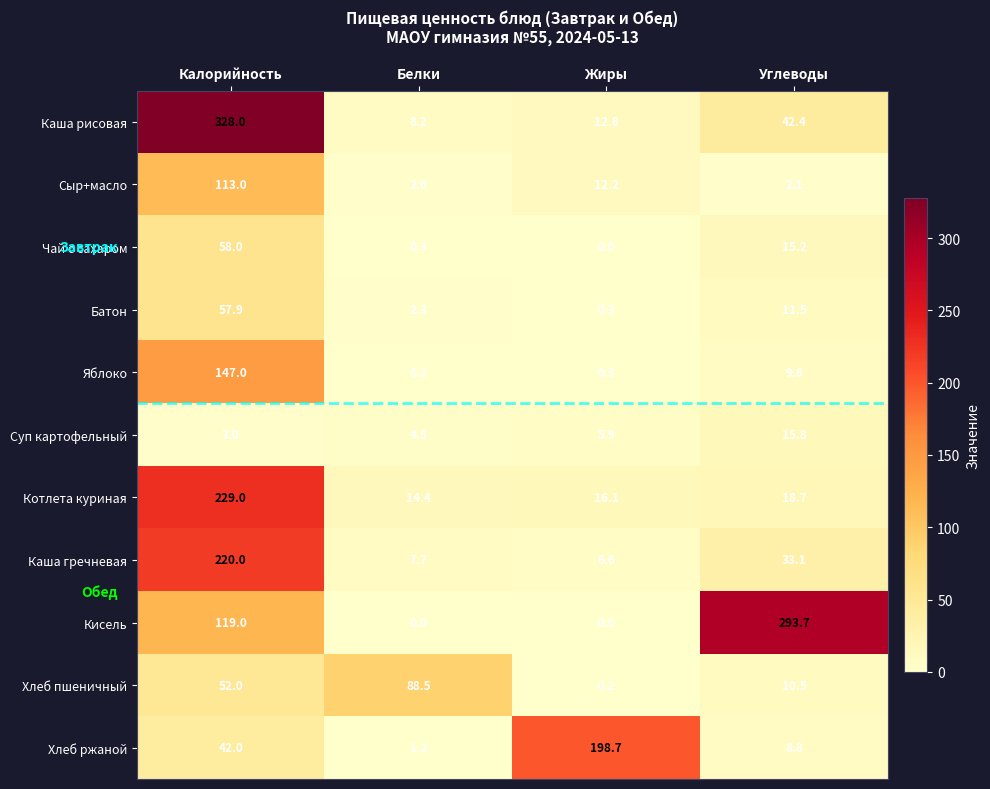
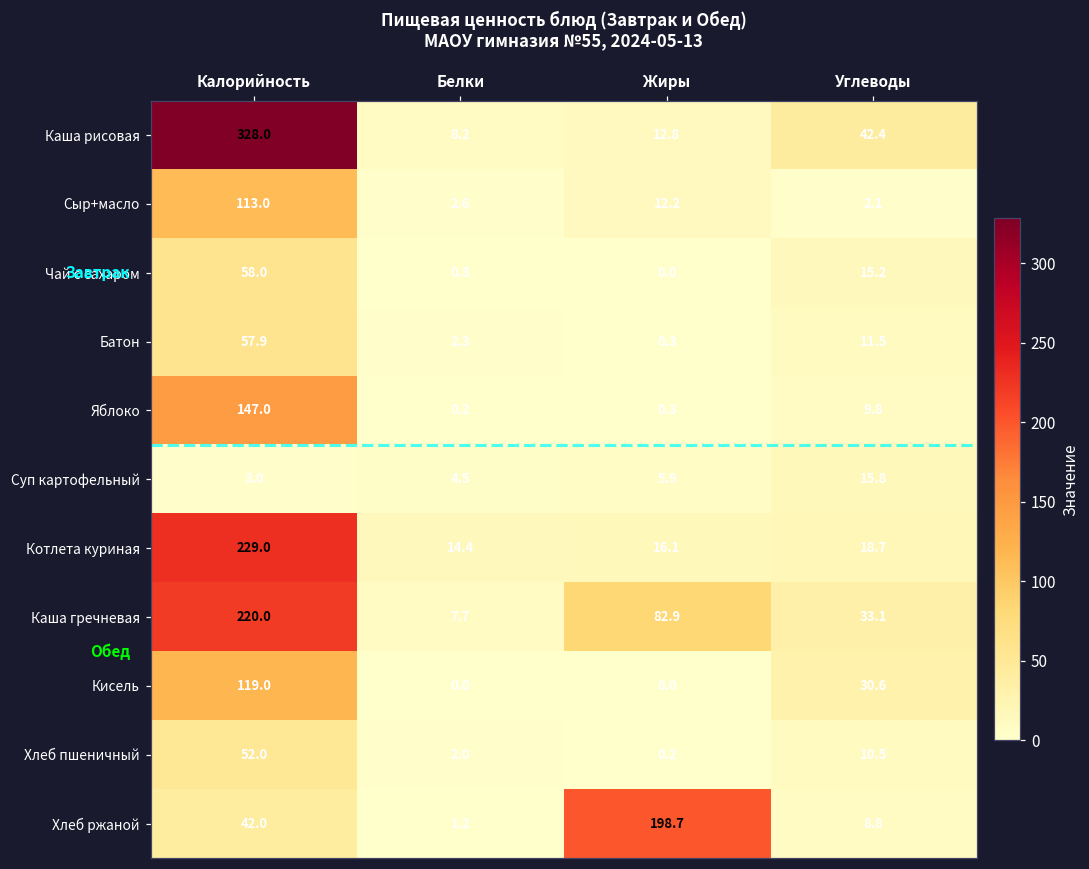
  {
    "Каша рисовая": {
      "Калорийность": 328.0,
      "Белки": 8.2,
      "Жиры": 12.8,
      "Углеводы": 42.4
    },
    "Сыр+масло": {
      "Калорийность": 113.0,
      "Белки": 2.6,
      "Жиры": 12.2,
      "Углеводы": 2.1
    },
    "Чай с сахаром": {
      "Калорийность": 58.0,
      "Белки": 0.3,
      "Жиры": 0.0,
      "Углеводы": 15.2
    },
    "Батон": {
      "Калорийность": 57.9,
      "Белки": 2.3,
      "Жиры": 0.3,
      "Углеводы": 11.5
    },
    "Яблоко": {
      "Калорийность": 147.0,
      "Белки": 0.2,
      "Жиры": 0.3,
      "Углеводы": 9.8
    },
    "Суп картофельный": {
      "Калорийность": 3.0,
      "Белки": 4.5,
      "Жиры": 5.9,
      "Углеводы": 15.8
    },
    "Котлета куриная": {
      "Калорийность": 229.0,
      "Белки": 14.4,
      "Жиры": 16.1,
      "Углеводы": 18.7
    },
    "Каша гречневая": {
      "Калорийность": 220.0,
      "Белки": 7.7,
-     "Жиры": 6.6,
+     "Жиры": 82.9,
      "Углеводы": 33.1
    },
    "Кисель": {
      "Калорийность": 119.0,
      "Белки": 0.0,
      "Жиры": 0.0,
-     "Углеводы": 293.7
+     "Углеводы": 30.6
    },
    "Хлеб пшеничный": {
      "Калорийность": 52.0,
-     "Белки": 88.5,
+     "Белки": 2.0,
      "Жиры": 0.2,
      "Углеводы": 10.5
    },
    "Хлеб ржаной": {
      "Калорийность": 42.0,
      "Белки": 1.2,
      "Жиры": 198.7,
      "Углеводы": 8.8
    }
  }
